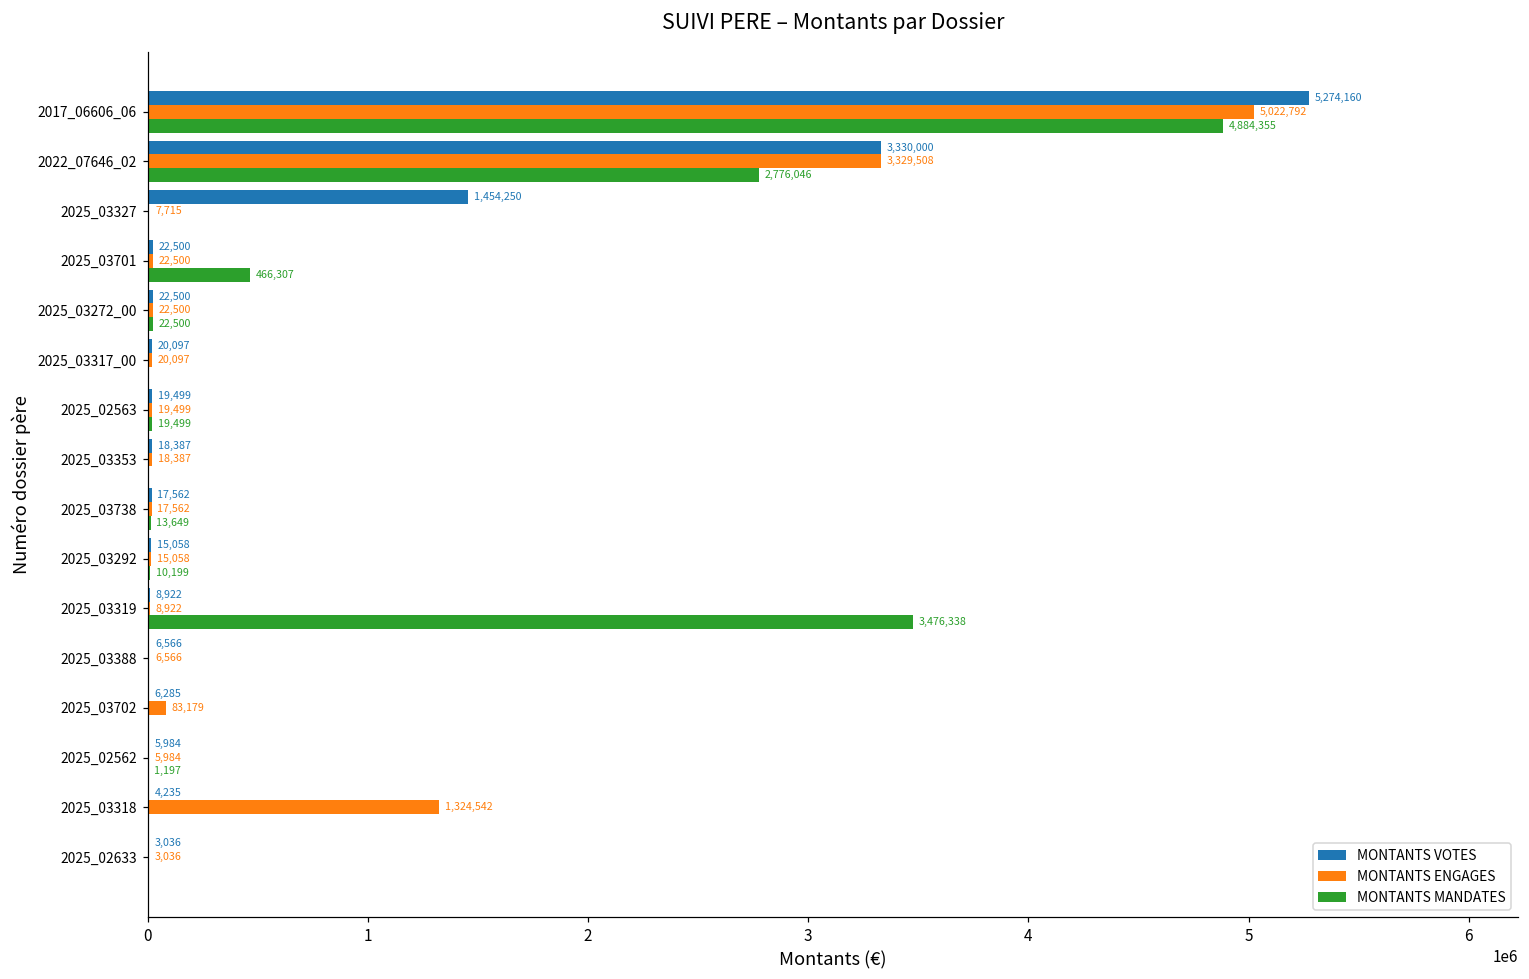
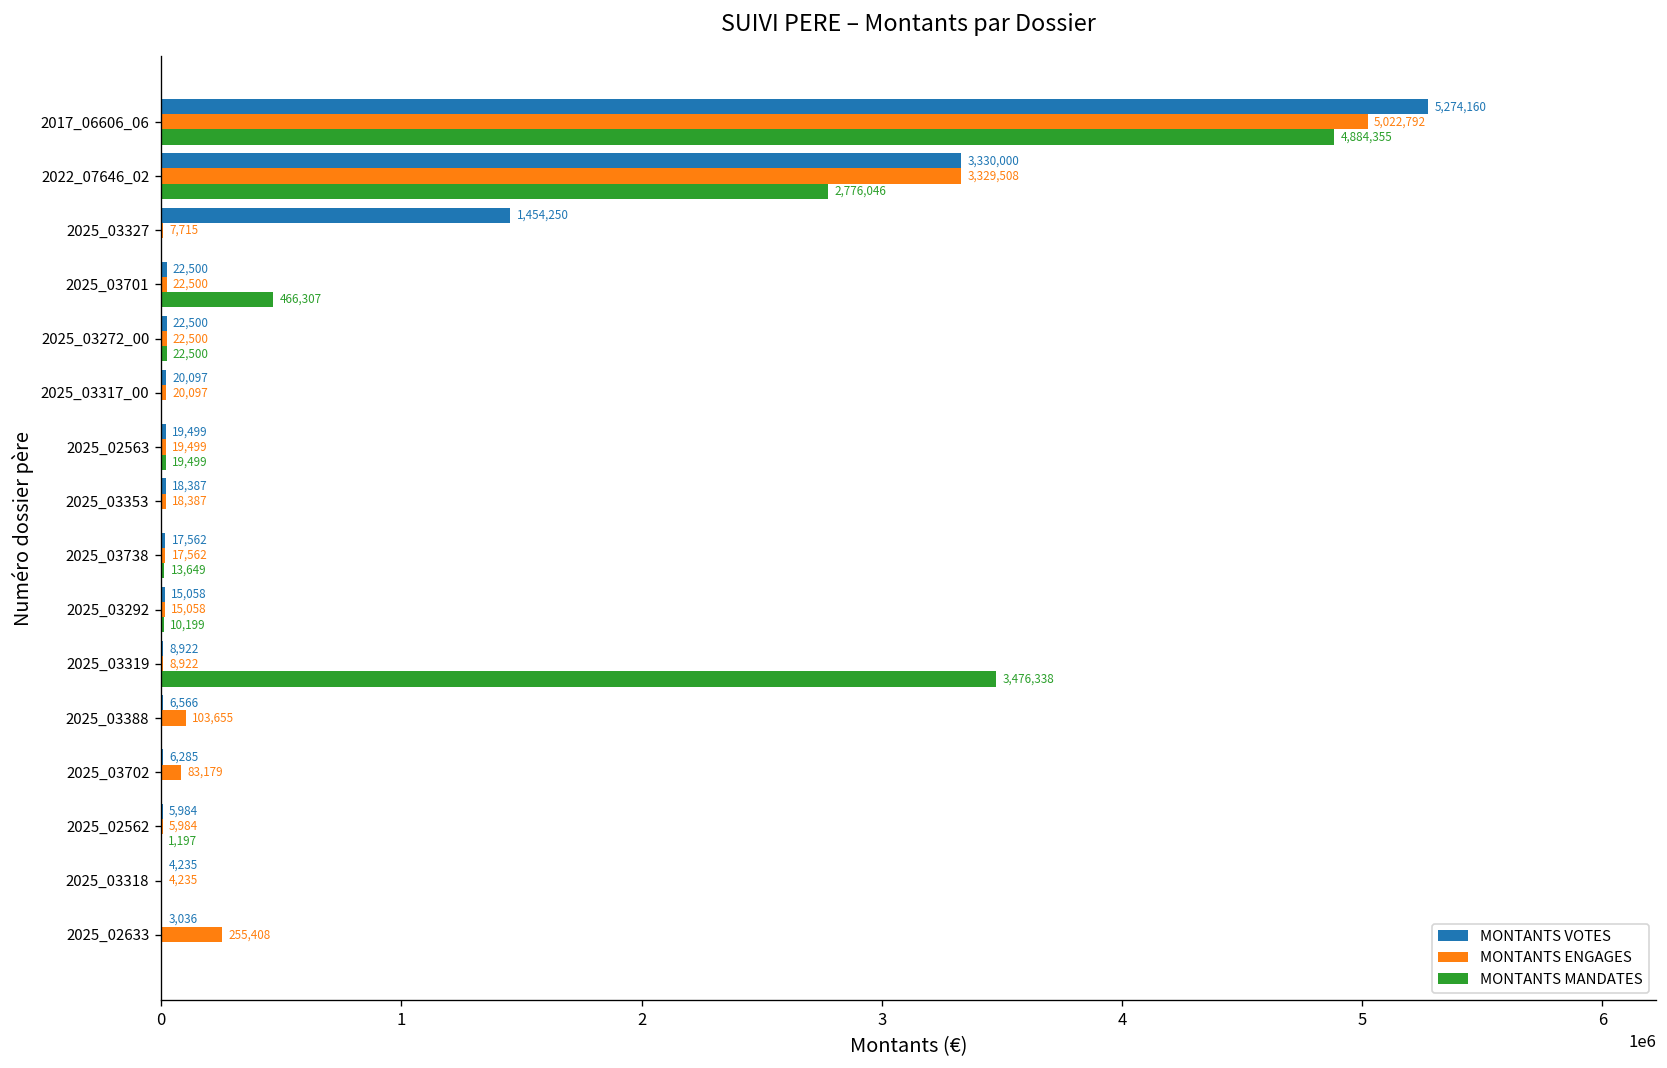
  {
    "MONTANTS VOTES": {
      "2017_06606_06": "5,274,160",
      "2022_07646_02": "3,330,000",
      "2025_03327": "1,454,250",
      "2025_03701": "22,500",
      "2025_03272_00": "22,500",
      "2025_03317_00": "20,097",
      "2025_02563": "19,499",
      "2025_03353": "18,387",
      "2025_03738": "17,562",
      "2025_03292": "15,058",
      "2025_03319": "8,922",
      "2025_03388": "6,566",
      "2025_03702": "6,285",
      "2025_02562": "5,984",
      "2025_03318": "4,235",
      "2025_02633": "3,036"
    },
    "MONTANTS ENGAGES": {
      "2017_06606_06": "5,022,792",
      "2022_07646_02": "3,329,508",
      "2025_03327": "7,715",
      "2025_03701": "22,500",
      "2025_03272_00": "22,500",
      "2025_03317_00": "20,097",
      "2025_02563": "19,499",
      "2025_03353": "18,387",
      "2025_03738": "17,562",
      "2025_03292": "15,058",
      "2025_03319": "8,922",
-     "2025_03388": "6,566",
+     "2025_03388": "103,655",
      "2025_03702": "83,179",
      "2025_02562": "5,984",
-     "2025_03318": "1,324,542",
-     "2025_02633": "3,036"
+     "2025_03318": "4,235",
+     "2025_02633": "255,408"
    },
    "MONTANTS MANDATES": {
      "2017_06606_06": "4,884,355",
      "2022_07646_02": "2,776,046",
      "2025_03701": "466,307",
      "2025_03272_00": "22,500",
      "2025_02563": "19,499",
      "2025_03738": "13,649",
      "2025_03292": "10,199",
      "2025_03319": "3,476,338",
      "2025_02562": "1,197"
    }
  }
